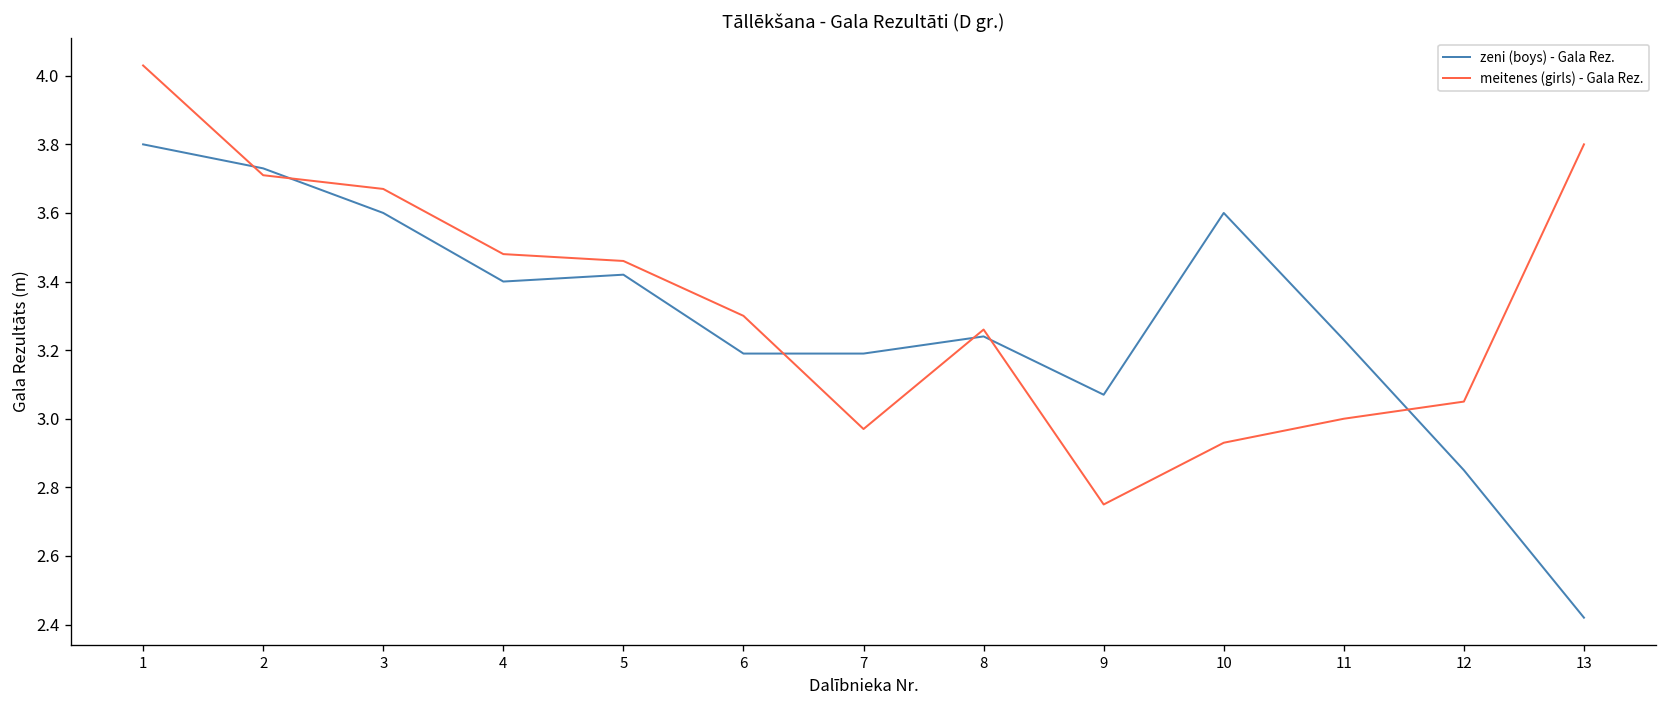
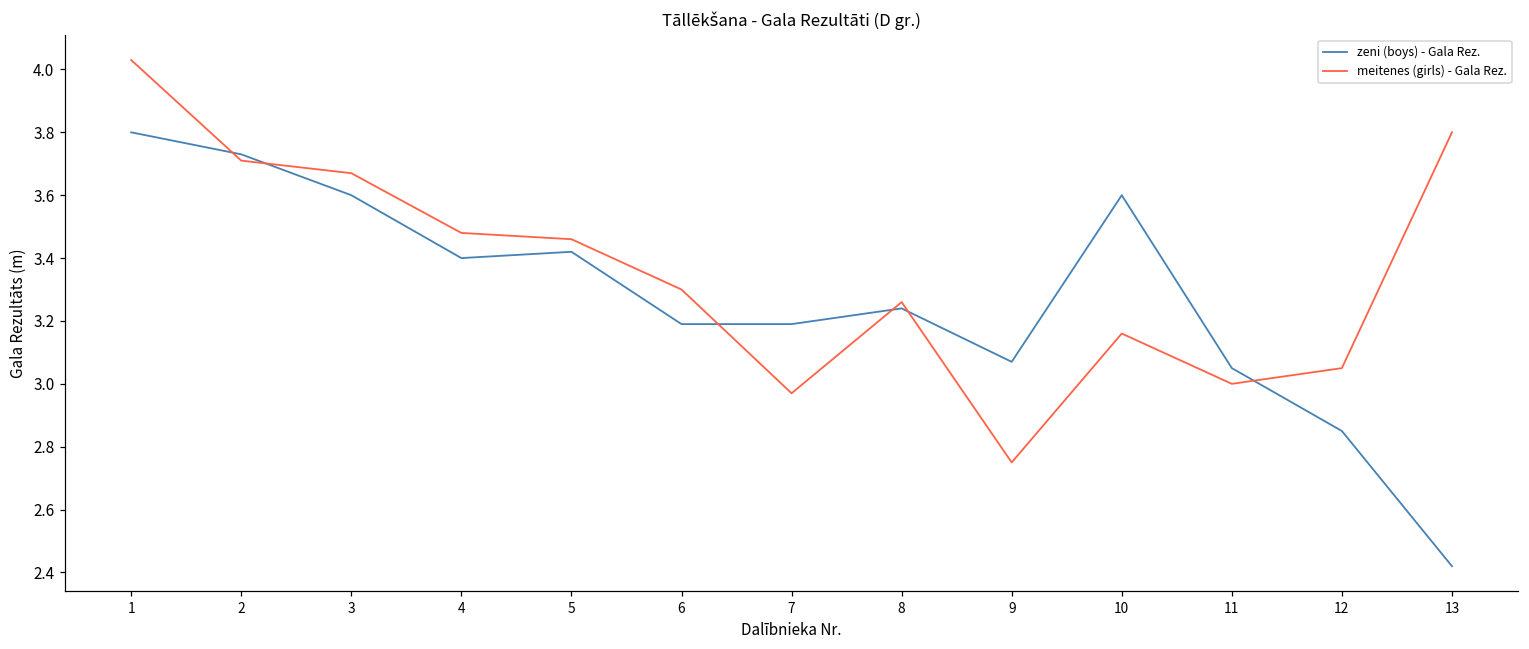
  {
    "zeni (boys) - Gala Rez.": {
      "1": 3.80,
      "2": 3.73,
      "3": 3.60,
      "4": 3.40,
      "5": 3.42,
      "6": 3.19,
      "7": 3.19,
      "8": 3.24,
      "9": 3.07,
      "10": 3.60,
-     "11": 3.23,
+     "11": 3.05,
      "12": 2.85,
      "13": 2.42
    },
    "meitenes (girls) - Gala Rez.": {
      "1": 4.03,
      "2": 3.71,
      "3": 3.67,
      "4": 3.48,
      "5": 3.46,
      "6": 3.30,
      "7": 2.97,
      "8": 3.26,
      "9": 2.75,
-     "10": 2.93,
+     "10": 3.16,
      "11": 3.00,
      "12": 3.05,
      "13": 3.80
    }
  }
